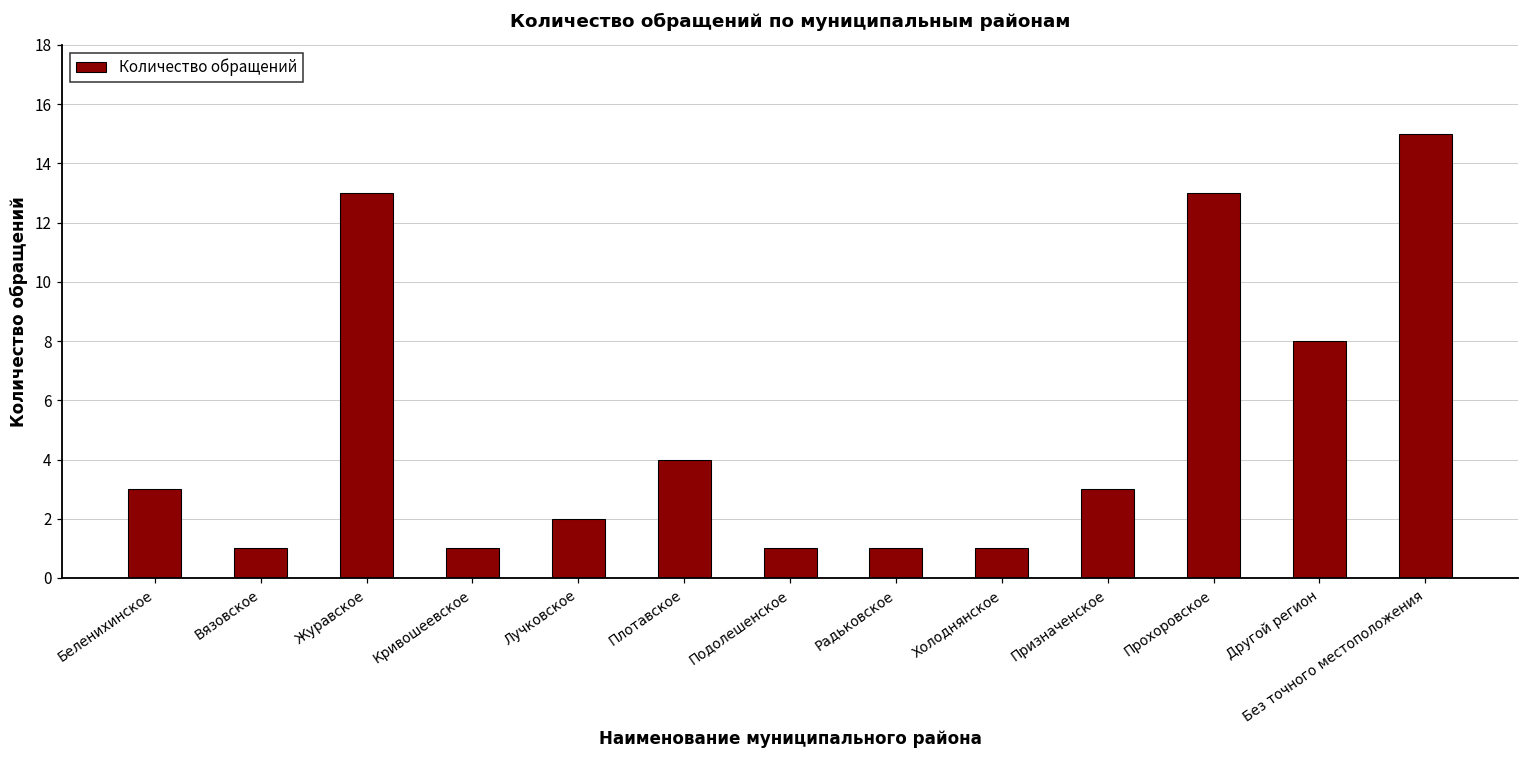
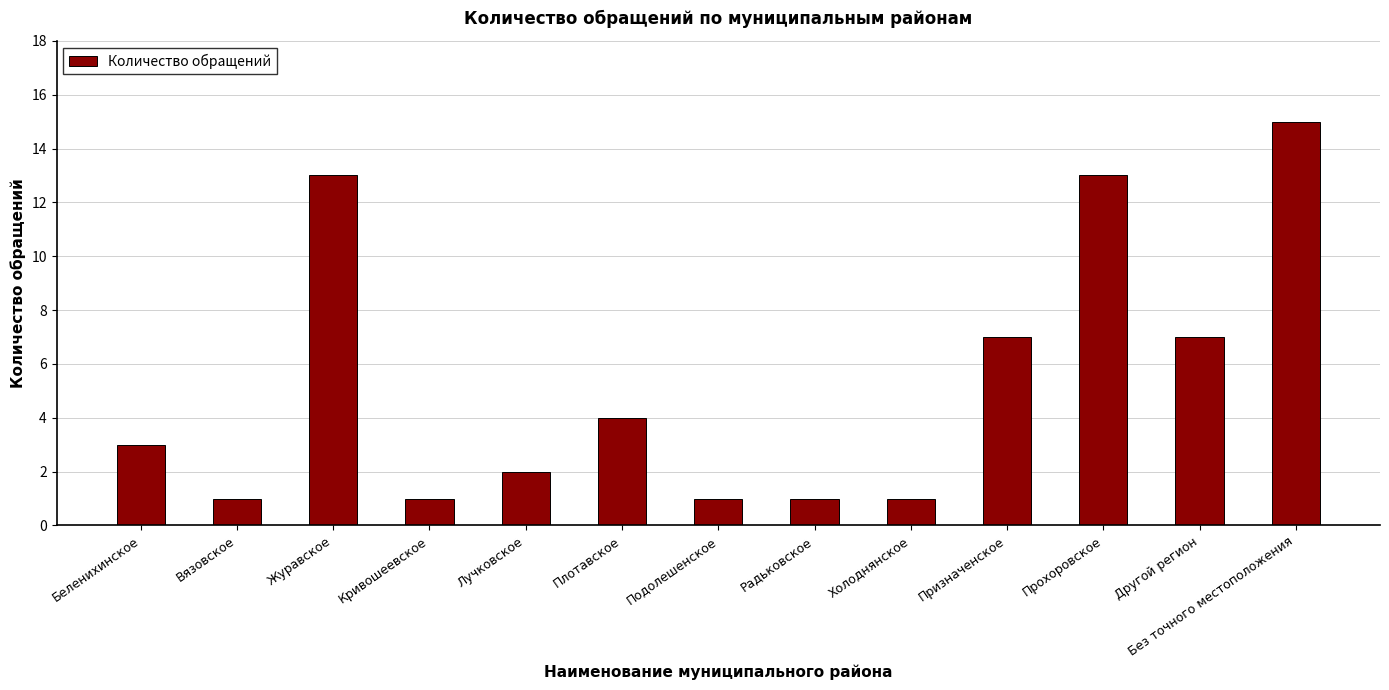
  {
    "Беленихинское": 3,
    "Вязовское": 1,
    "Журавское": 13,
    "Кривошеевское": 1,
    "Лучковское": 2,
    "Плотавское": 4,
    "Подолешенское": 1,
    "Радьковское": 1,
    "Холоднянское": 1,
-   "Призначенское": 3,
+   "Призначенское": 7,
    "Прохоровское": 13,
-   "Другой регион": 8,
+   "Другой регион": 7,
    "Без точного местоположения": 15
  }
